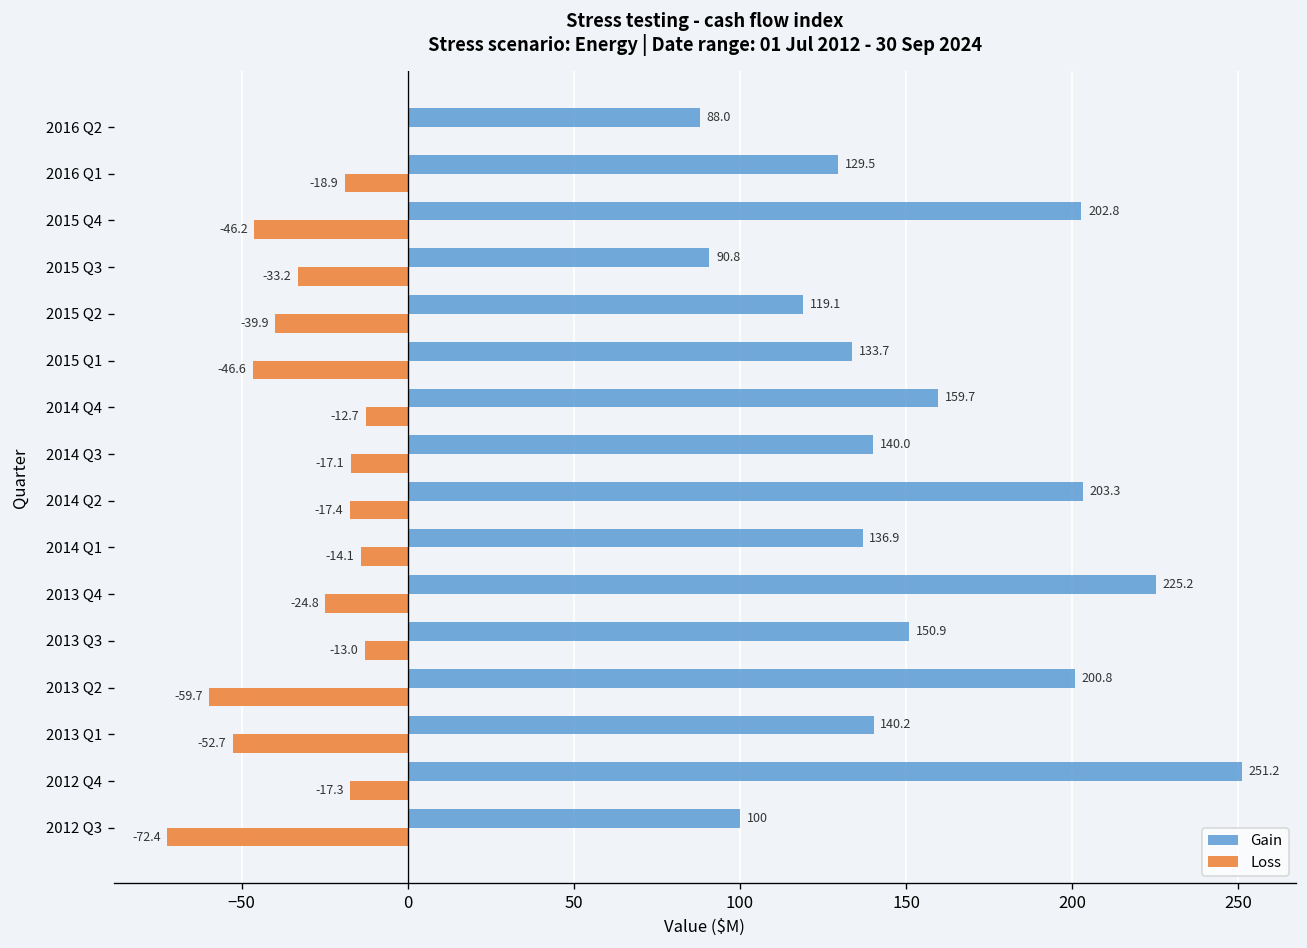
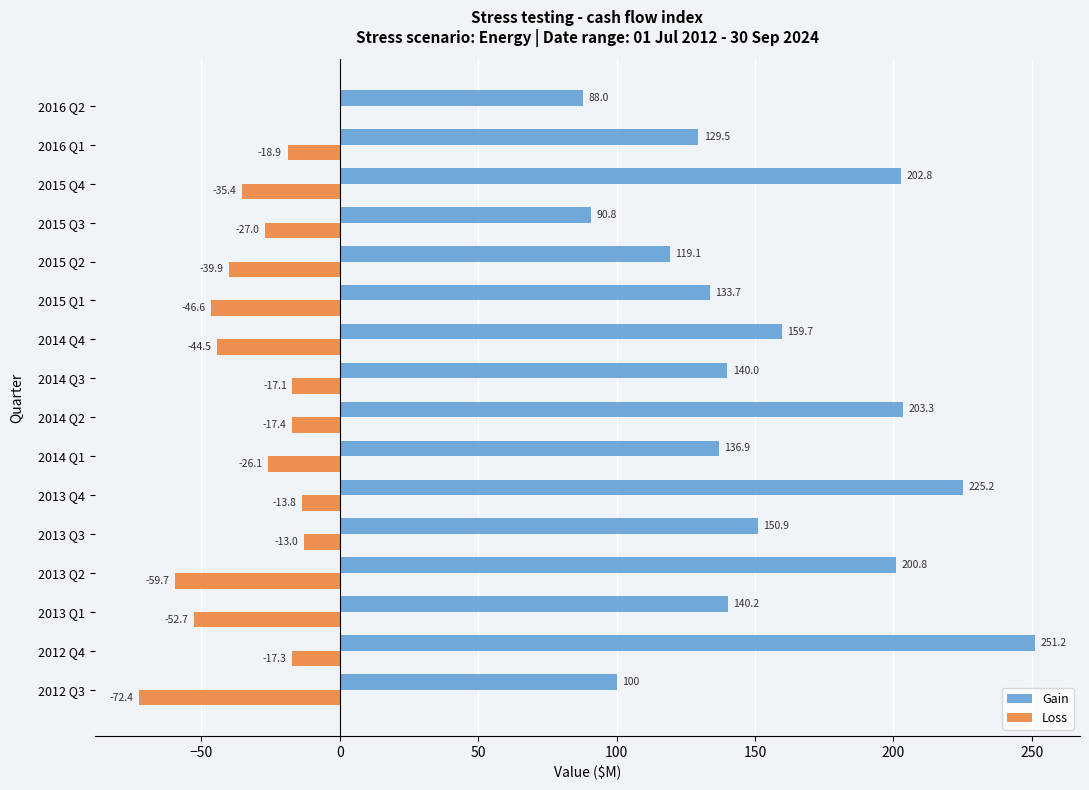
  {
    "Gain": {
      "2016 Q2": 88.0,
      "2016 Q1": 129.5,
      "2015 Q4": 202.8,
      "2015 Q3": 90.8,
      "2015 Q2": 119.1,
      "2015 Q1": 133.7,
      "2014 Q4": 159.7,
      "2014 Q3": 140.0,
      "2014 Q2": 203.3,
      "2014 Q1": 136.9,
      "2013 Q4": 225.2,
      "2013 Q3": 150.9,
      "2013 Q2": 200.8,
      "2013 Q1": 140.2,
      "2012 Q4": 251.2,
      "2012 Q3": 100
    },
    "Loss": {
      "2016 Q1": -18.9,
-     "2015 Q4": -46.2,
-     "2015 Q3": -33.2,
+     "2015 Q4": -35.4,
+     "2015 Q3": -27.0,
      "2015 Q2": -39.9,
      "2015 Q1": -46.6,
-     "2014 Q4": -12.7,
+     "2014 Q4": -44.5,
      "2014 Q3": -17.1,
      "2014 Q2": -17.4,
-     "2014 Q1": -14.1,
-     "2013 Q4": -24.8,
+     "2014 Q1": -26.1,
+     "2013 Q4": -13.8,
      "2013 Q3": -13.0,
      "2013 Q2": -59.7,
      "2013 Q1": -52.7,
      "2012 Q4": -17.3,
      "2012 Q3": -72.4
    }
  }
